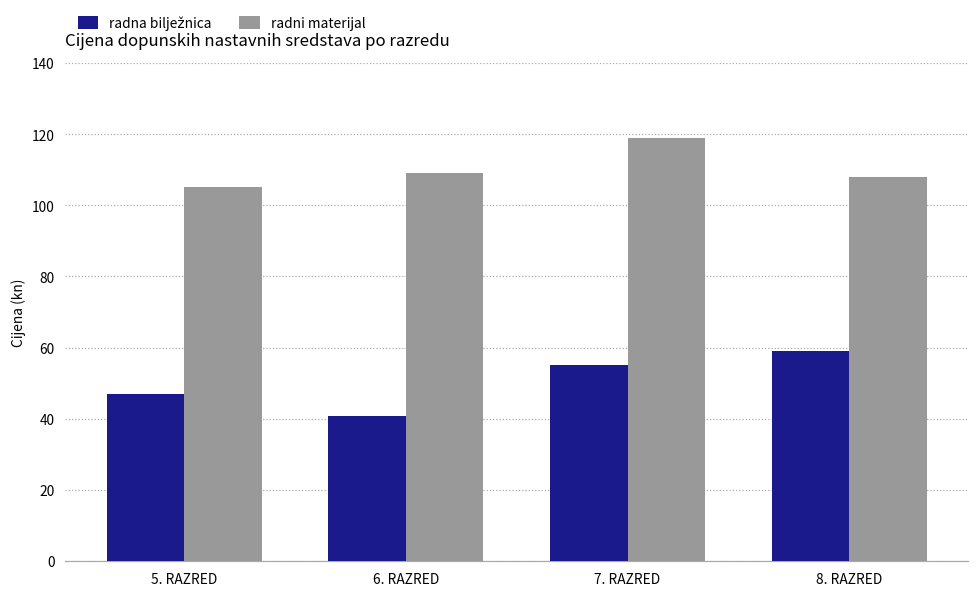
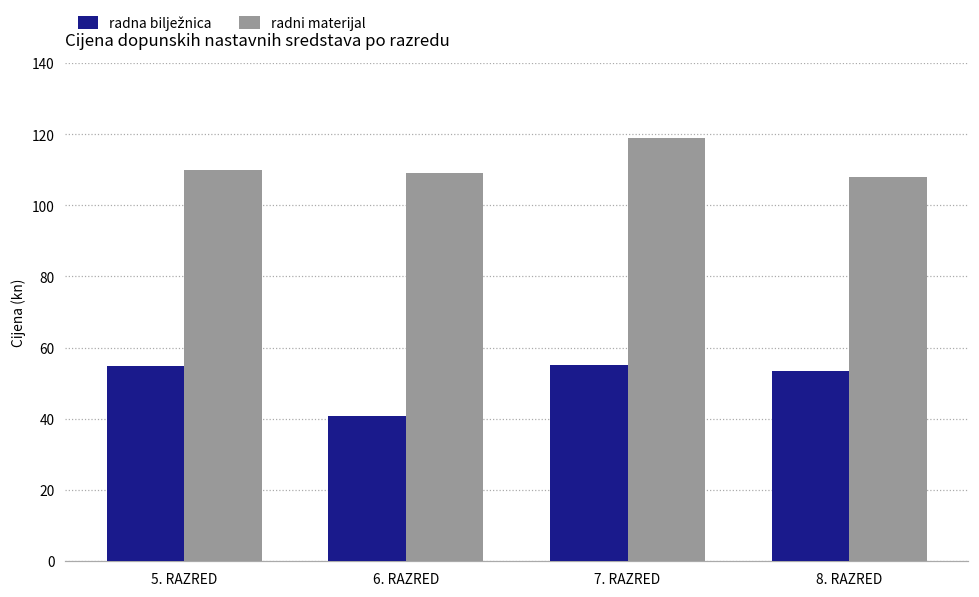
  {
    "radna bilježnica": {
-     "5. RAZRED": 47,
+     "5. RAZRED": 55,
      "6. RAZRED": 41,
      "7. RAZRED": 55,
-     "8. RAZRED": 59
+     "8. RAZRED": 54
    },
    "radni materijal": {
-     "5. RAZRED": 105,
+     "5. RAZRED": 110,
      "6. RAZRED": 109,
      "7. RAZRED": 119,
      "8. RAZRED": 108
    }
  }
